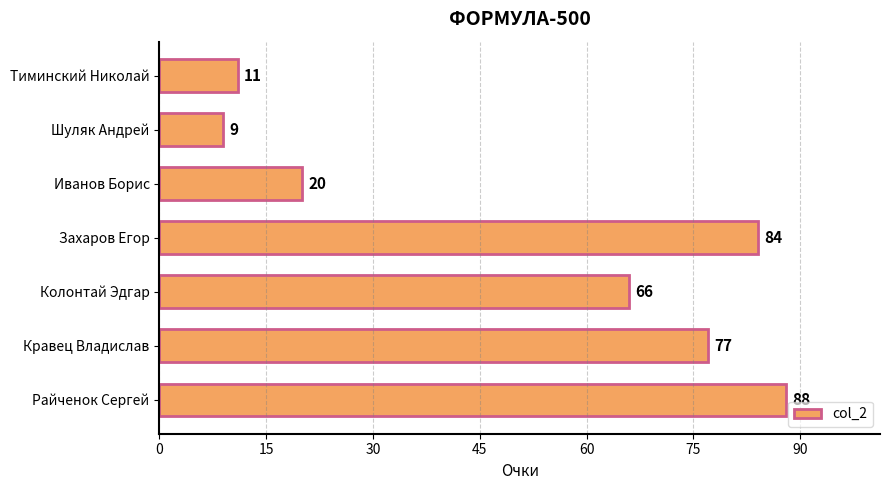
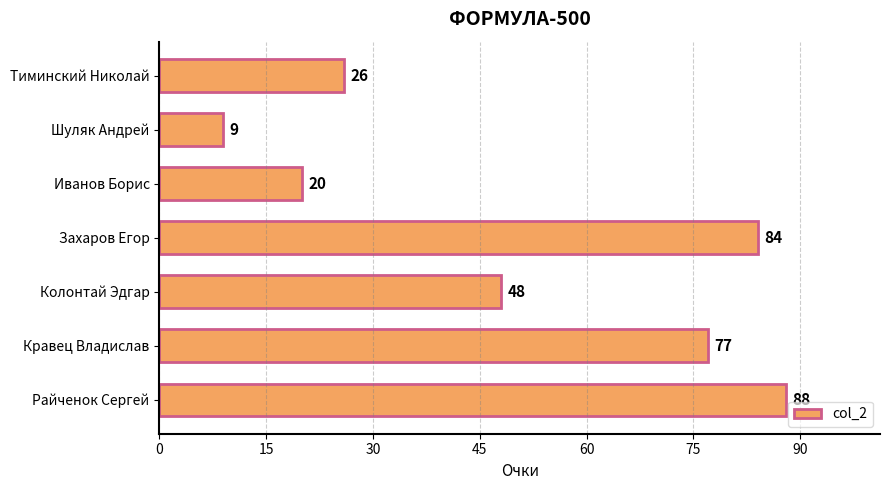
  {
-   "Тиминский Николай": 11,
+   "Тиминский Николай": 26,
    "Шуляк Андрей": 9,
    "Иванов Борис": 20,
    "Захаров Егор": 84,
-   "Колонтай Эдгар": 66,
+   "Колонтай Эдгар": 48,
    "Кравец Владислав": 77
  }
